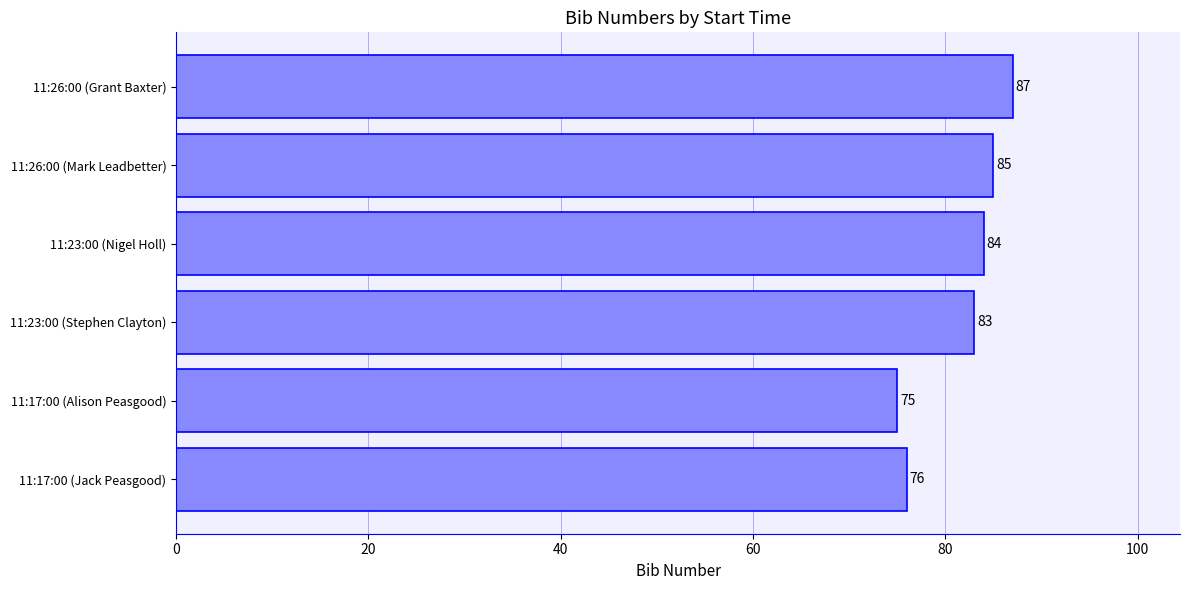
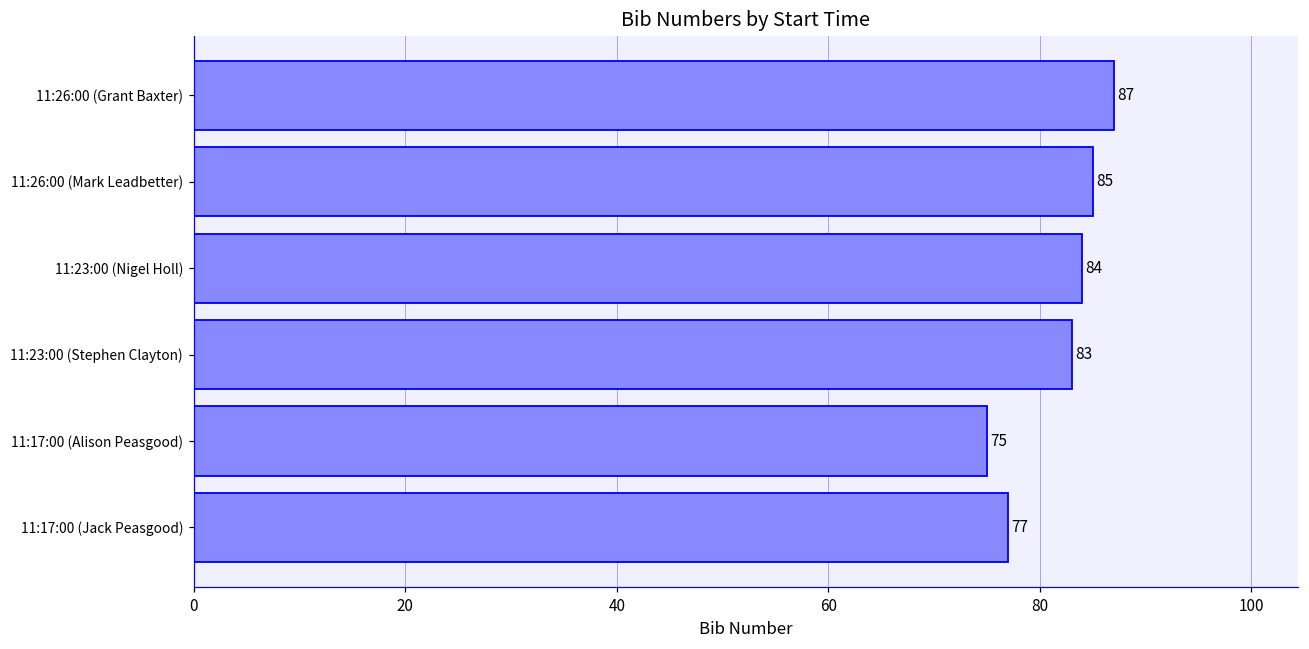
  {
    "11:26:00 (Grant Baxter)": 87,
    "11:26:00 (Mark Leadbetter)": 85,
    "11:23:00 (Nigel Holl)": 84,
    "11:23:00 (Stephen Clayton)": 83,
    "11:17:00 (Alison Peasgood)": 75,
-   "11:17:00 (Jack Peasgood)": 76
+   "11:17:00 (Jack Peasgood)": 77
  }
